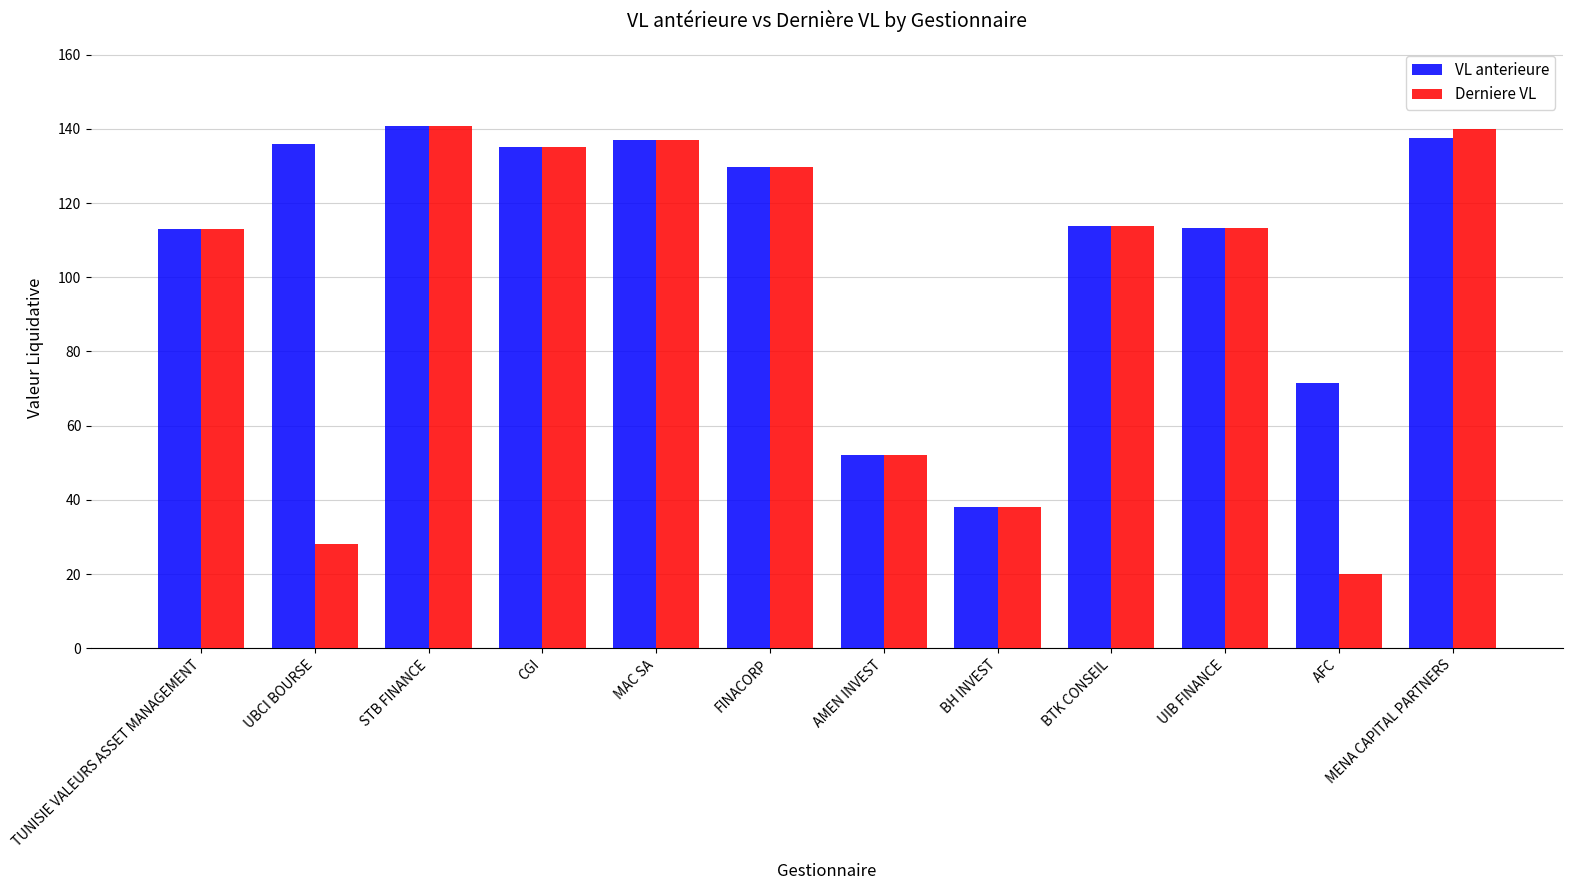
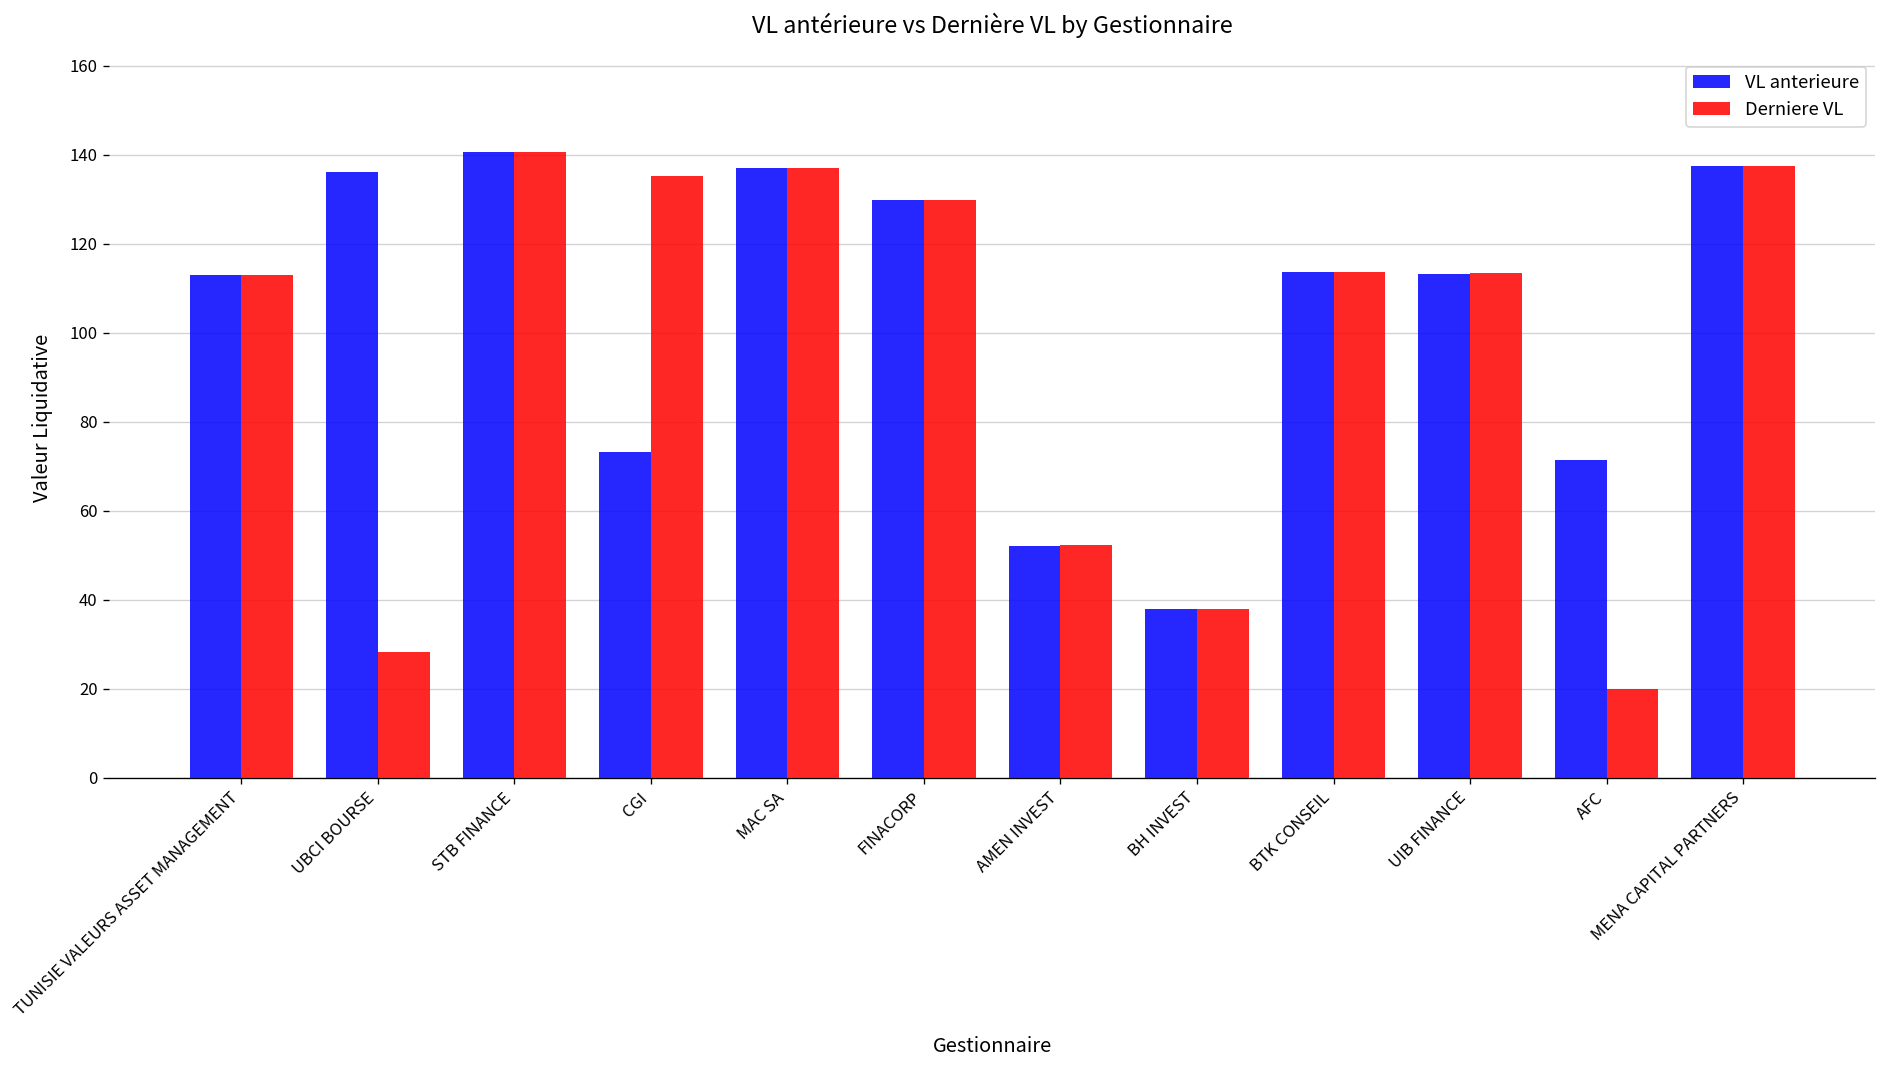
  {
    "VL anterieure": {
      "TUNISIE VALEURS ASSET MANAGEMENT": 113,
      "UBCI BOURSE": 136,
      "STB FINANCE": 141,
-     "CGI": 135,
+     "CGI": 73,
      "MAC SA": 137,
      "FINACORP": 130,
      "AMEN INVEST": 52,
      "BH INVEST": 38,
      "BTK CONSEIL": 114,
      "UIB FINANCE": 113,
      "AFC": 71,
      "MENA CAPITAL PARTNERS": 137
    },
    "Derniere VL": {
      "TUNISIE VALEURS ASSET MANAGEMENT": 113,
      "UBCI BOURSE": 28,
      "STB FINANCE": 141,
      "CGI": 135,
      "MAC SA": 137,
      "FINACORP": 130,
      "AMEN INVEST": 52,
      "BH INVEST": 38,
      "BTK CONSEIL": 114,
      "UIB FINANCE": 113,
      "AFC": 20,
-     "MENA CAPITAL PARTNERS": 140
+     "MENA CAPITAL PARTNERS": 137
    }
  }
